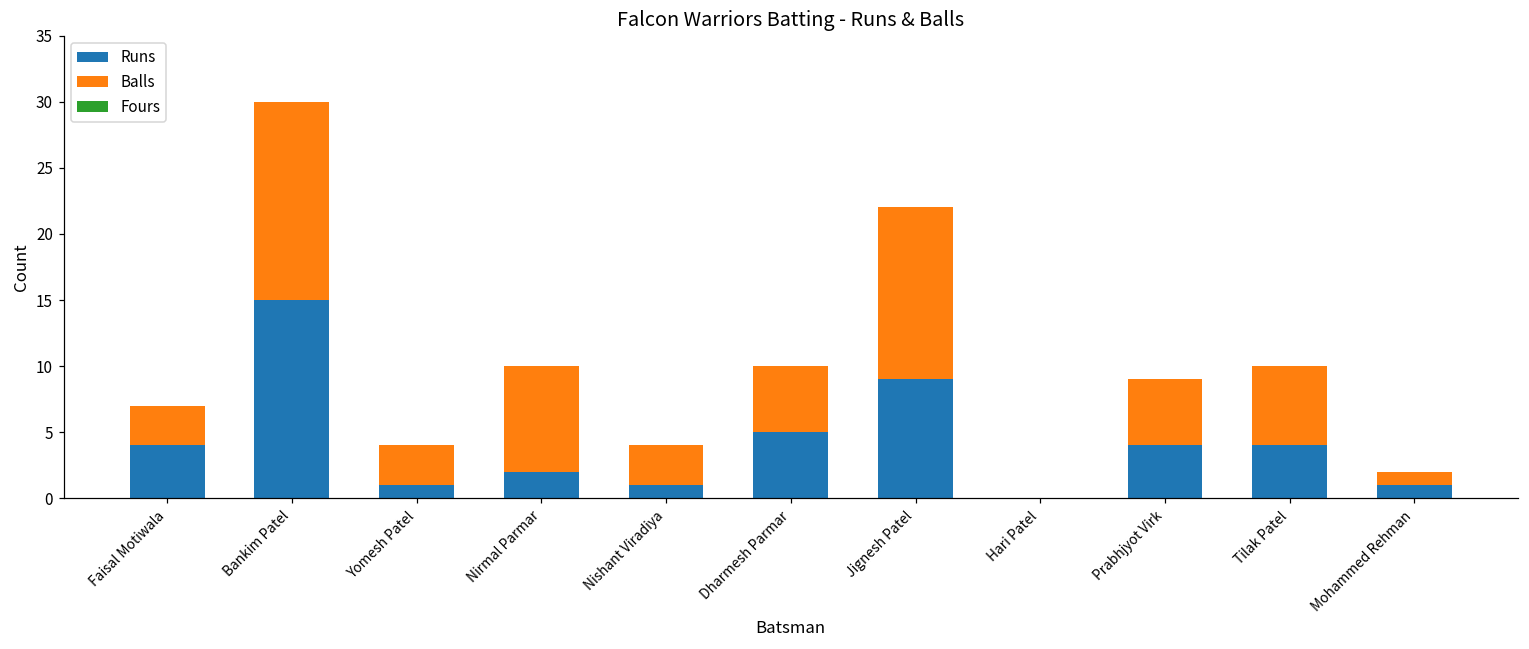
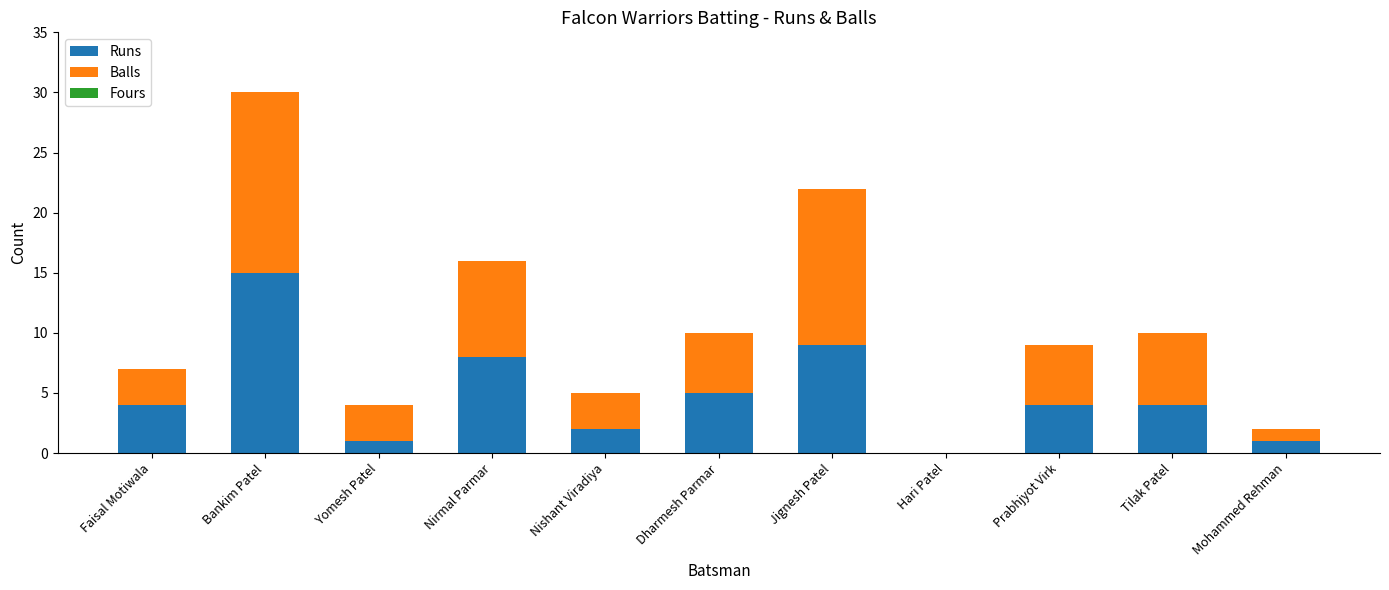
  {
    "Runs": {
      "Faisal Motiwala": 4,
      "Bankim Patel": 15,
      "Yomesh Patel": 1,
-     "Nirmal Parmar": 2,
-     "Nishant Viradiya": 1,
+     "Nirmal Parmar": 8,
+     "Nishant Viradiya": 2,
      "Dharmesh Parmar": 5,
      "Jignesh Patel": 9,
      "Hari Patel": 0,
      "Prabhjyot Virk": 4,
      "Tilak Patel": 4,
      "Mohammed Rehman": 1
    },
    "Fours": {
      "Hari Patel": 0
    }
  }
